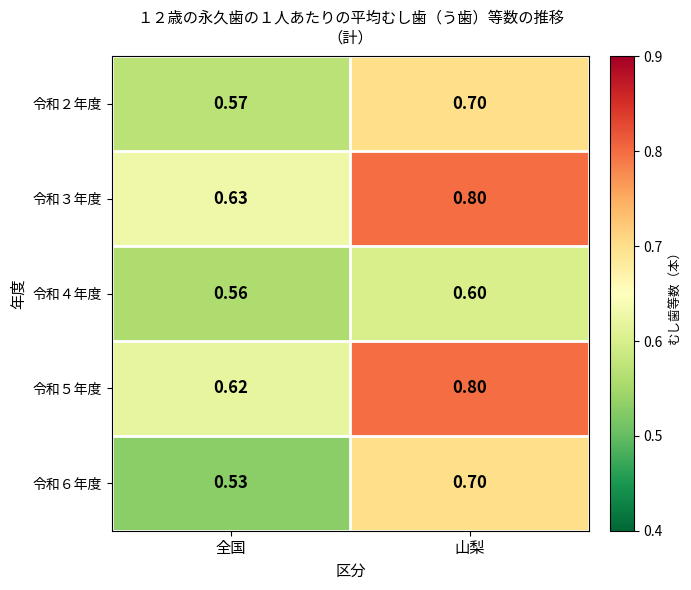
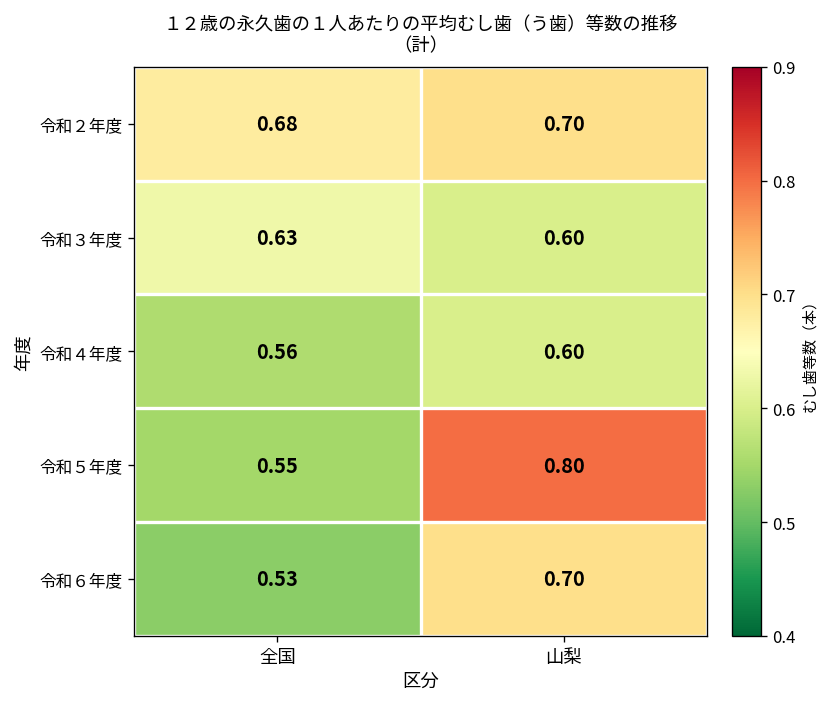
  {
    "令和２年度": {
-     "全国": 0.57,
+     "全国": 0.68,
      "山梨": 0.70
    },
    "令和３年度": {
      "全国": 0.63,
-     "山梨": 0.80
+     "山梨": 0.60
    },
    "令和４年度": {
      "全国": 0.56,
      "山梨": 0.60
    },
    "令和５年度": {
-     "全国": 0.62,
+     "全国": 0.55,
      "山梨": 0.80
    },
    "令和６年度": {
      "全国": 0.53,
      "山梨": 0.70
    }
  }
